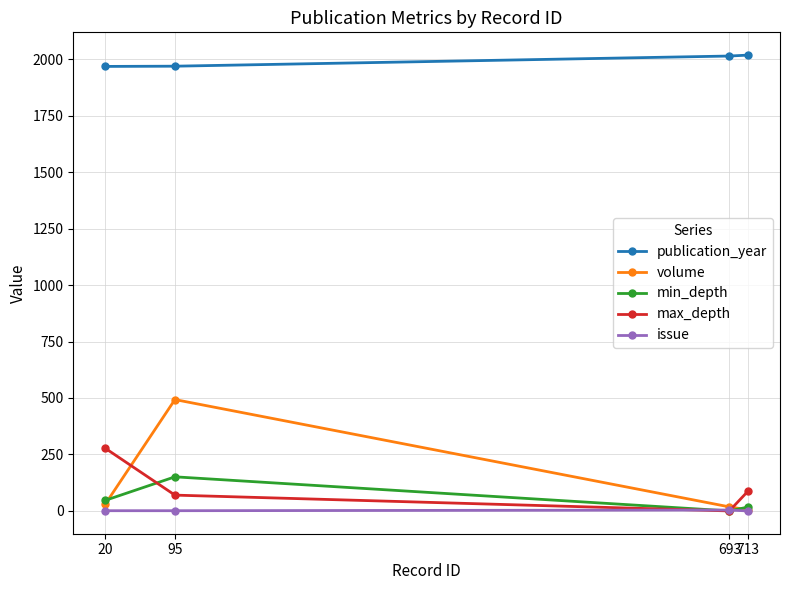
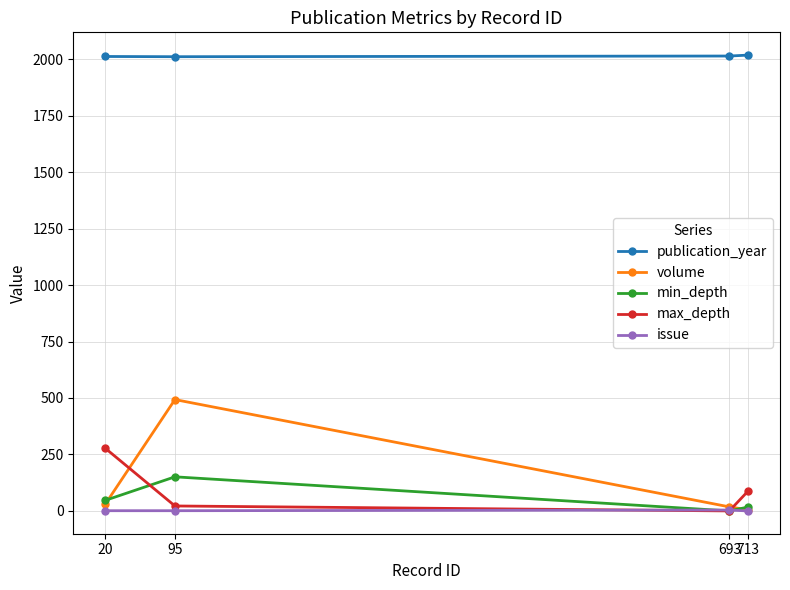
  {
    "publication_year": {
-     "20": 1970,
-     "95": 1970
+     "20": 2010,
+     "95": 2010
    },
    "volume": {
      "20": 30,
      "95": 490
    },
    "min_depth": {
      "20": 50,
      "95": 150
    },
    "max_depth": {
      "20": 280,
-     "95": 70
+     "95": 20
    },
    "issue": {
      "20": 0,
      "95": 0
    }
  }
